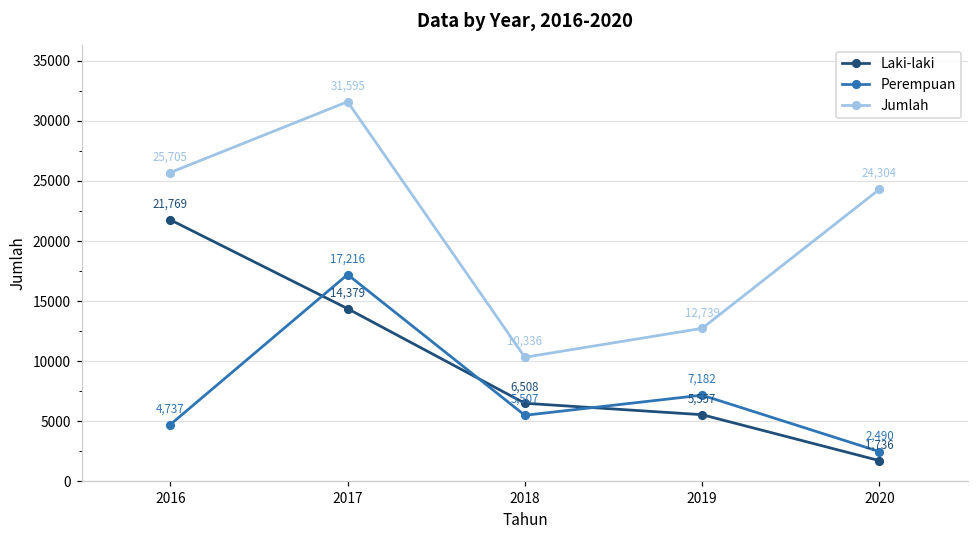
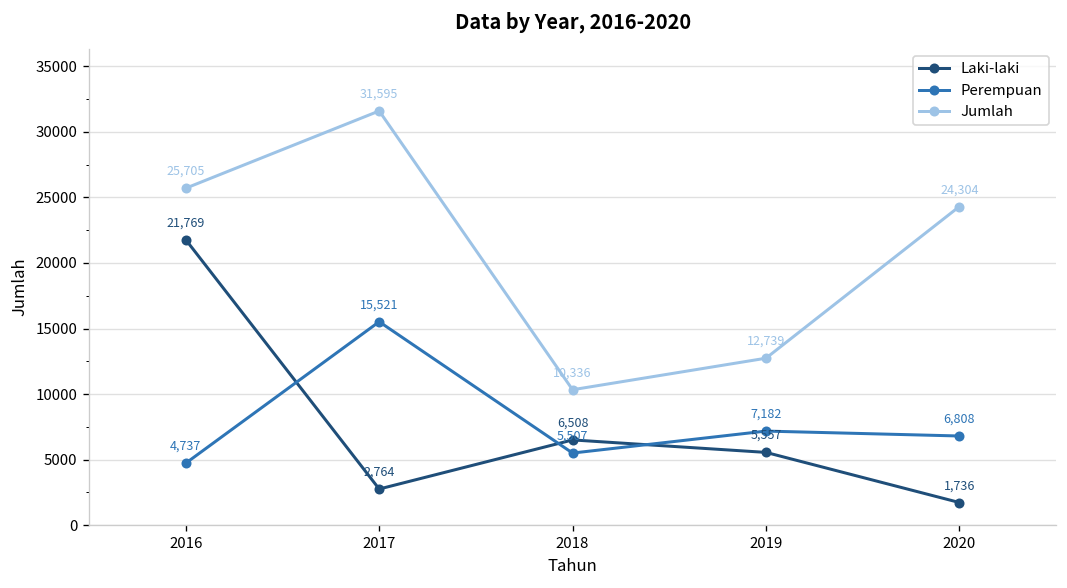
  {
    "Laki-laki": {
      "2016": "21,769",
-     "2017": "14,379",
+     "2017": "2,764",
      "2018": "6,508"
    },
    "Perempuan": {
      "2016": "4,737",
-     "2017": "17,216",
+     "2017": "15,521",
      "2019": "7,182",
-     "2020": "2,490"
+     "2020": "6,808"
    },
    "Jumlah": {
      "2016": "25,705",
      "2017": "31,595",
      "2018": "10,336",
      "2019": "12,739",
      "2020": "24,304"
    }
  }
